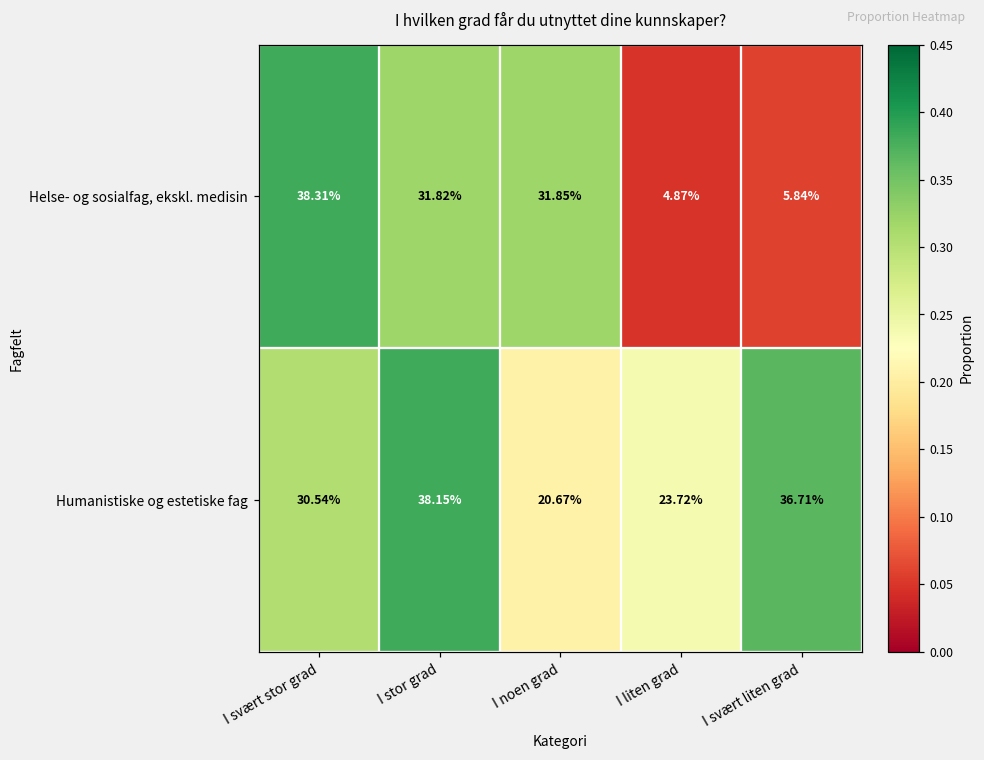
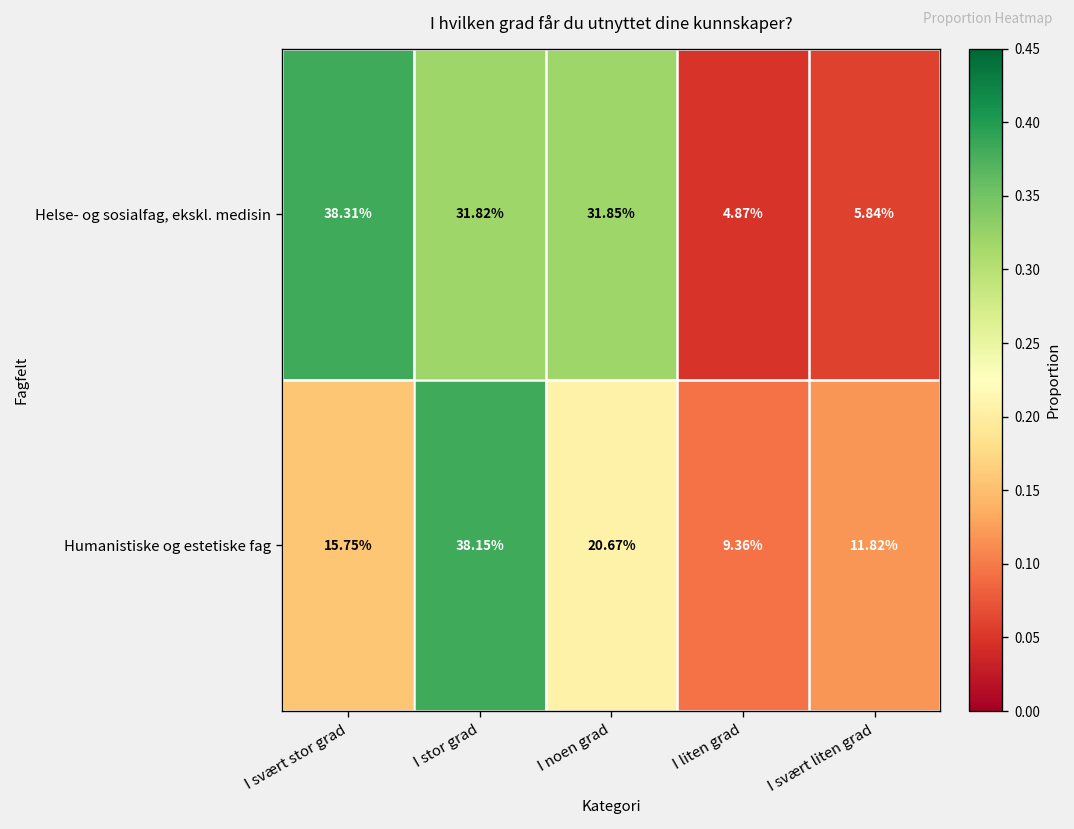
  {
    "Helse- og sosialfag, ekskl. medisin": {
      "I svært stor grad": "38.31%",
      "I stor grad": "31.82%",
      "I noen grad": "31.85%",
      "I liten grad": "4.87%",
      "I svært liten grad": "5.84%"
    },
    "Humanistiske og estetiske fag": {
-     "I svært stor grad": "30.54%",
+     "I svært stor grad": "15.75%",
      "I stor grad": "38.15%",
      "I noen grad": "20.67%",
-     "I liten grad": "23.72%",
-     "I svært liten grad": "36.71%"
+     "I liten grad": "9.36%",
+     "I svært liten grad": "11.82%"
    }
  }
